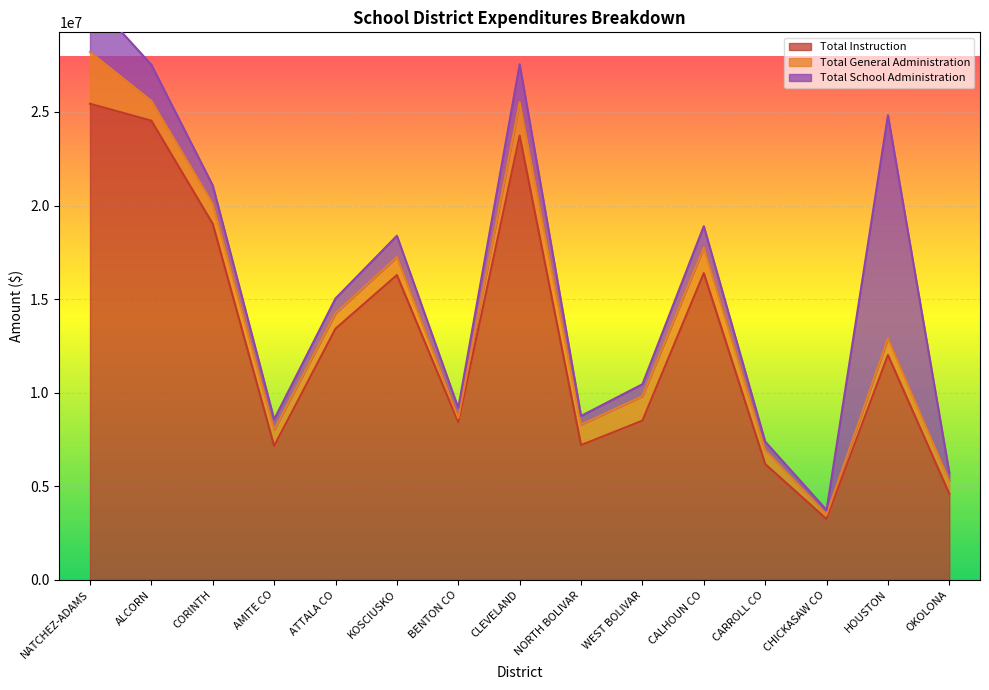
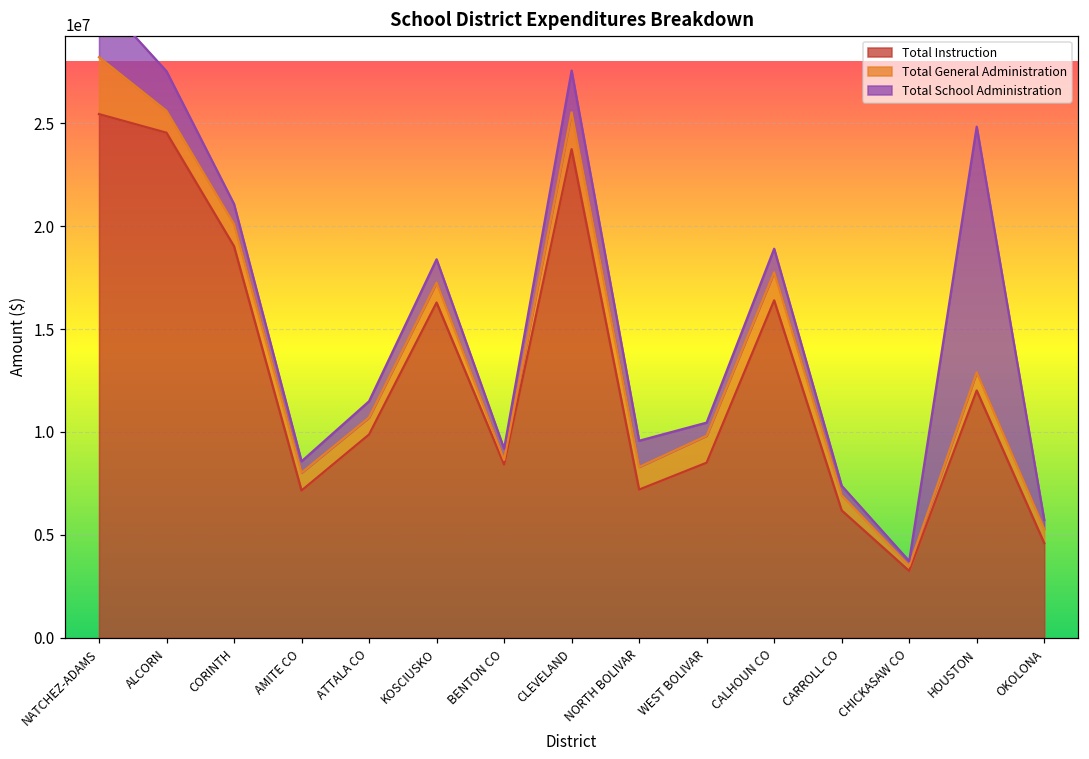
  {
    "Total Instruction": {
      "NATCHEZ-ADAMS": 25400000,
      "ALCORN": 24500000,
      "CORINTH": 19000000,
      "AMITE CO": 7200000,
-     "ATTALA CO": 13400000,
+     "ATTALA CO": 9900000,
      "KOSCIUSKO": 16300000,
      "BENTON CO": 8400000,
      "CLEVELAND": 23700000,
      "NORTH BOLIVAR": 7200000,
      "WEST BOLIVAR": 8500000,
      "CALHOUN CO": 16400000,
      "CARROLL CO": 6200000,
      "CHICKASAW CO": 3200000,
      "HOUSTON": 12000000,
      "OKOLONA": 4600000
    },
    "Total General Administration": {
      "NATCHEZ-ADAMS": 2800000,
      "ALCORN": 1100000,
      "CORINTH": 1100000,
      "AMITE CO": 900000,
      "ATTALA CO": 800000,
      "KOSCIUSKO": 1000000,
      "BENTON CO": 200000,
      "CLEVELAND": 1800000,
      "NORTH BOLIVAR": 1100000,
      "WEST BOLIVAR": 1300000,
      "CALHOUN CO": 1400000,
      "CARROLL CO": 700000,
      "CHICKASAW CO": 200000,
      "HOUSTON": 900000,
      "OKOLONA": 700000
    },
    "Total School Administration": {
      "ALCORN": 1900000,
      "CORINTH": 1000000,
      "AMITE CO": 600000,
      "ATTALA CO": 800000,
      "KOSCIUSKO": 1100000,
      "BENTON CO": 500000,
      "CLEVELAND": 2000000,
-     "NORTH BOLIVAR": 500000,
+     "NORTH BOLIVAR": 1300000,
      "WEST BOLIVAR": 600000,
      "CALHOUN CO": 1100000,
      "CARROLL CO": 500000,
      "CHICKASAW CO": 200000,
      "HOUSTON": 11900000,
      "OKOLONA": 400000
    }
  }
